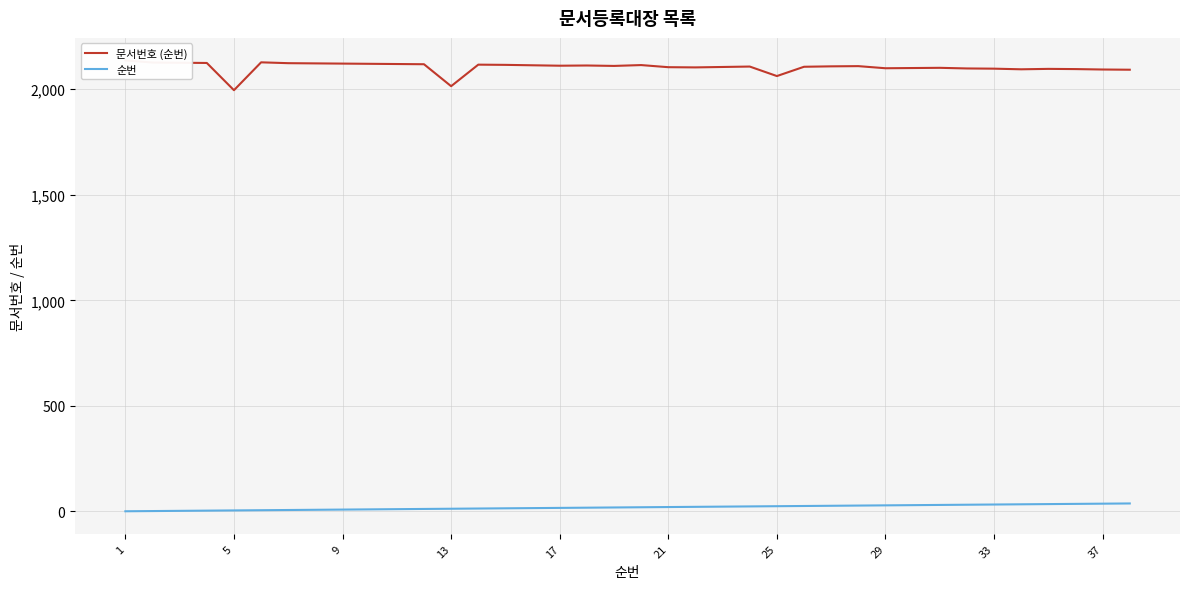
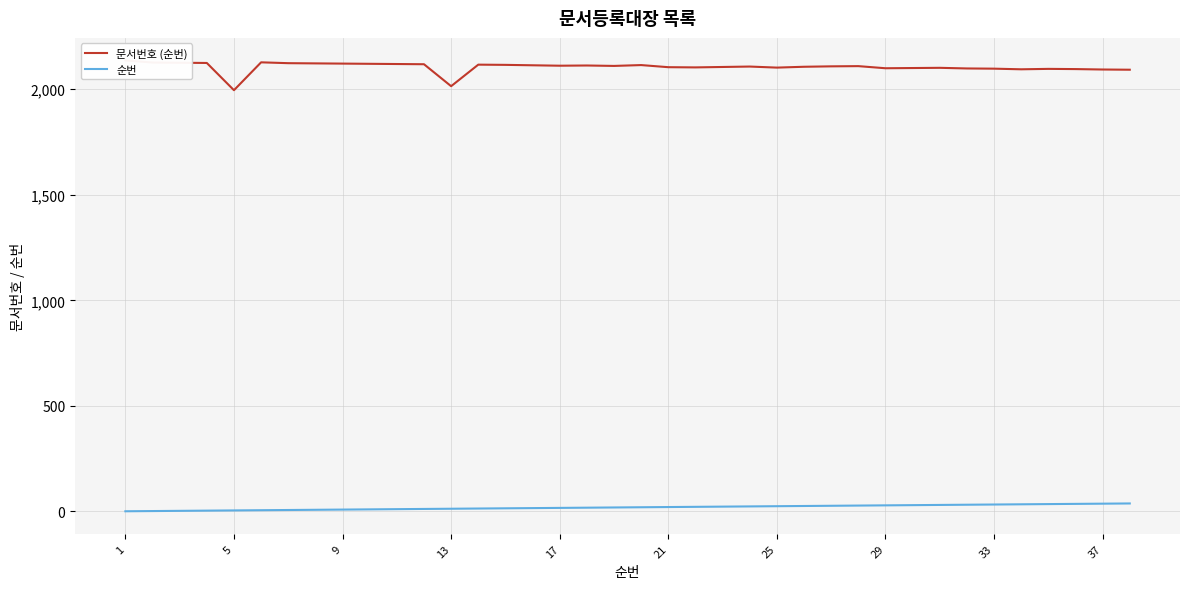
  {
    "문서번호 (순번)": {
      "5": "2,000",
      "9": "2,120",
      "13": "2,010",
      "17": "2,110",
      "21": "2,100",
-     "25": "2,060",
+     "25": "2,100",
      "29": "2,100",
      "33": "2,100",
      "37": "2,090"
    },
    "순번": {
      "1": "0",
      "5": "10",
      "9": "10",
      "13": "10",
      "17": "20",
      "21": "20",
      "25": "30",
      "29": "30",
      "33": "30",
      "37": "40"
    }
  }
